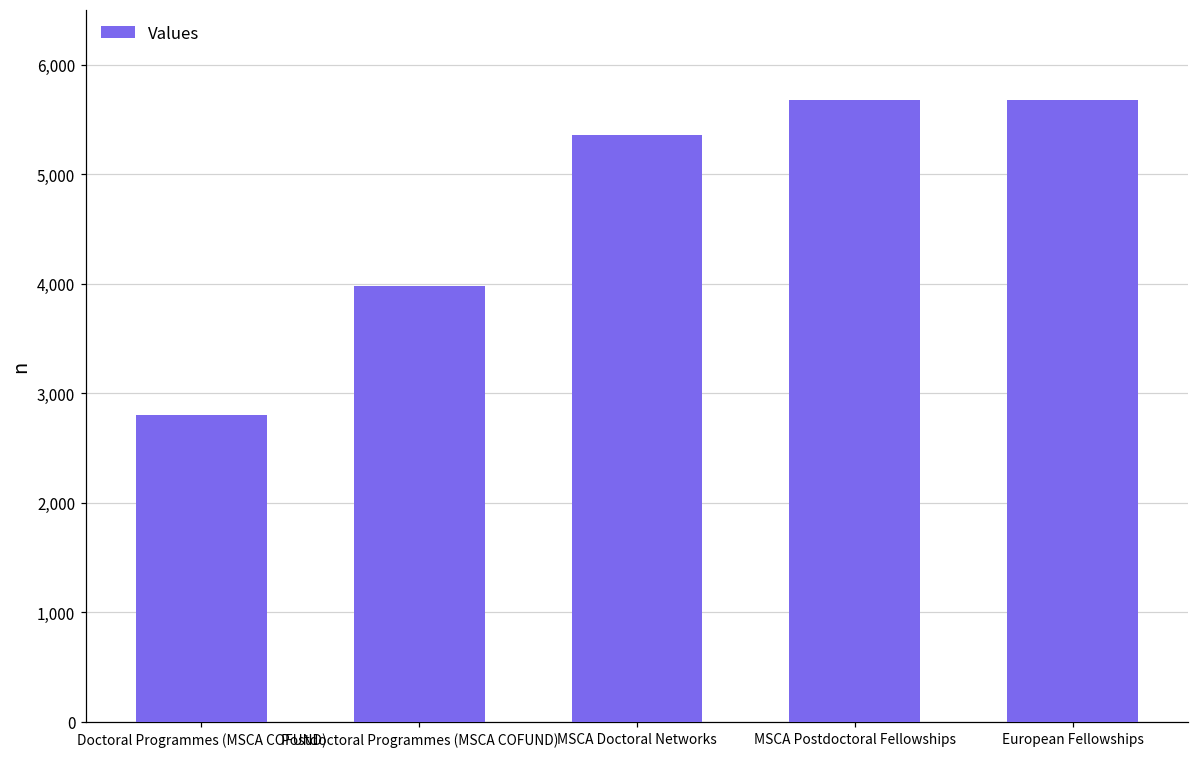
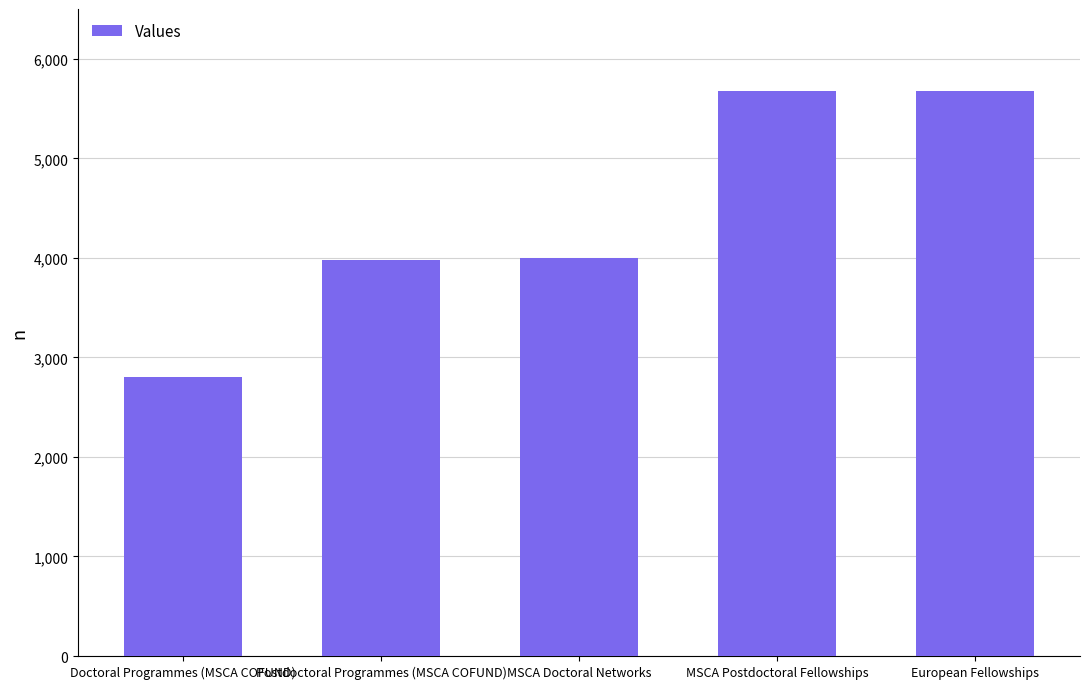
  {
-   "MSCA Doctoral Networks": "5,400",
+   "MSCA Doctoral Networks": "4,000",
    "MSCA Postdoctoral Fellowships": "5,700",
    "European Fellowships": "5,700"
  }
